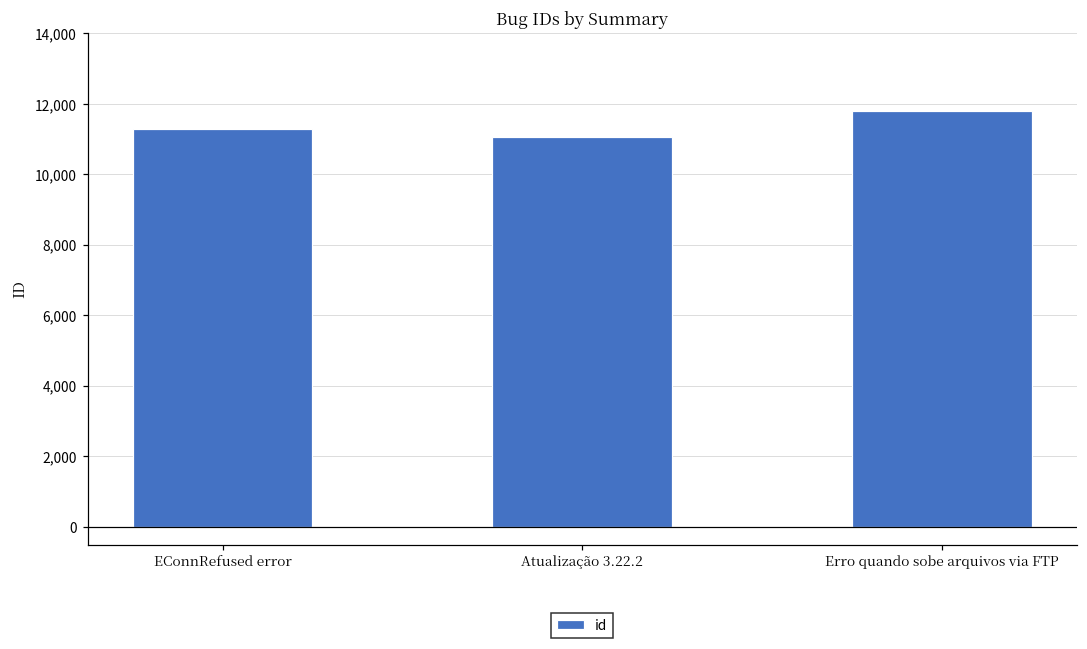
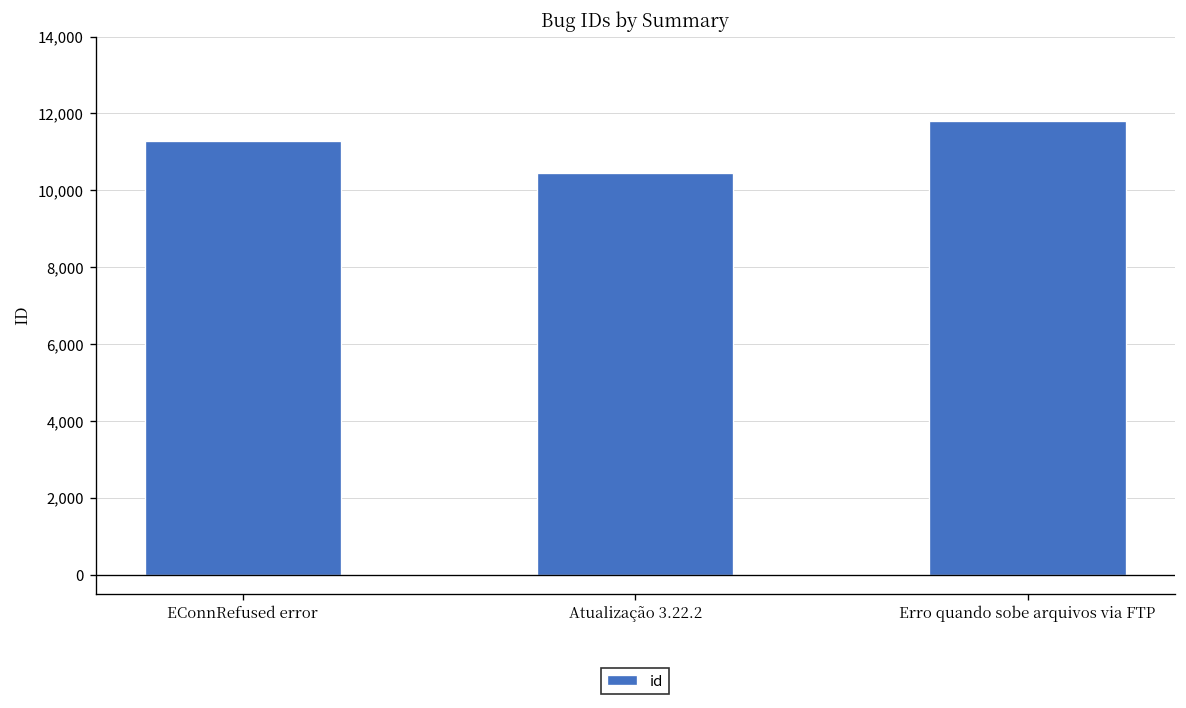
  {
    "EConnRefused error": "11,300",
-   "Atualização 3.22.2": "11,100",
+   "Atualização 3.22.2": "10,500",
    "Erro quando sobe arquivos via FTP": "11,800"
  }
